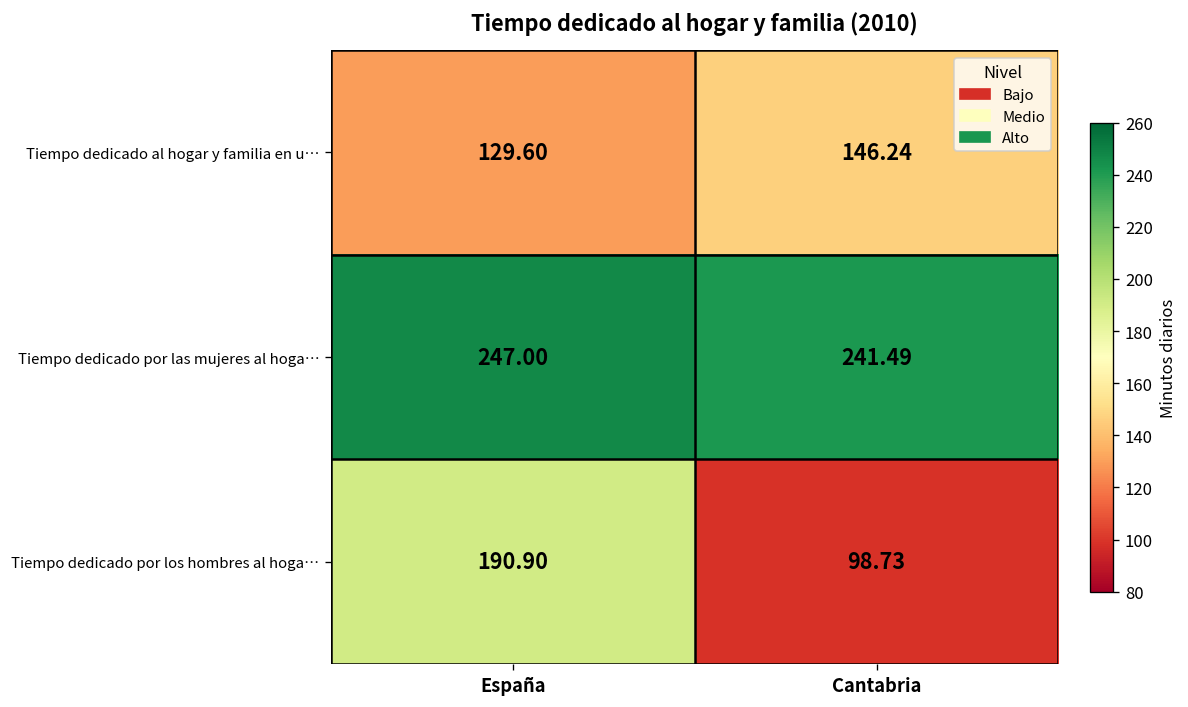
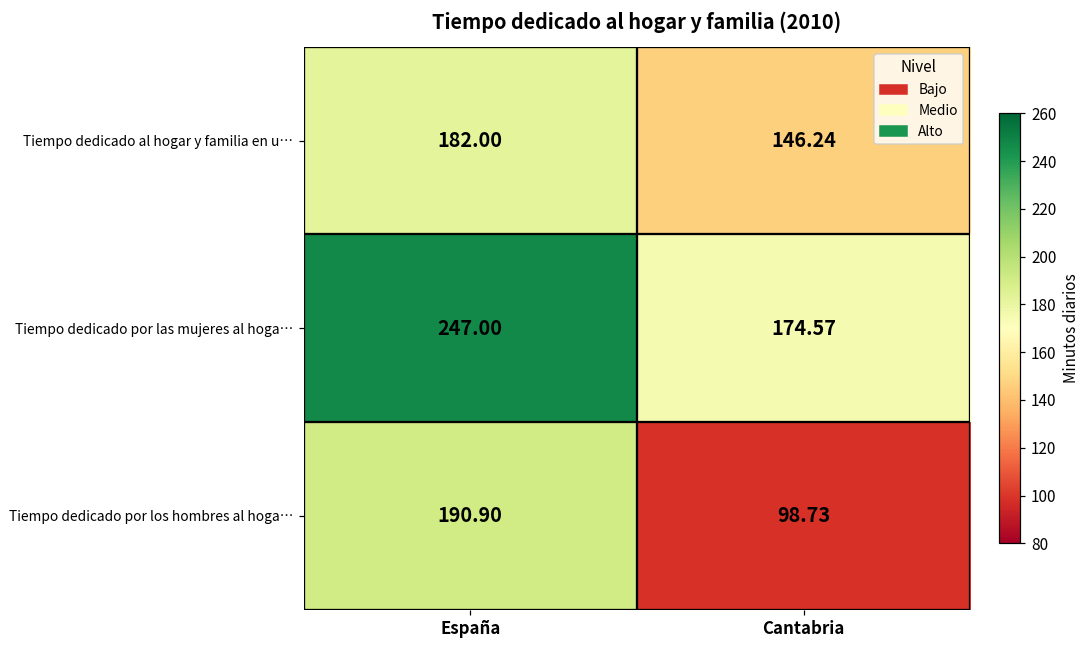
  {
    "Tiempo dedicado al hogar y familia en u…": {
-     "España": 129.60,
+     "España": 182.00,
      "Cantabria": 146.24
    },
    "Tiempo dedicado por las mujeres al hoga…": {
      "España": 247.00,
-     "Cantabria": 241.49
+     "Cantabria": 174.57
    },
    "Tiempo dedicado por los hombres al hoga…": {
      "España": 190.90,
      "Cantabria": 98.73
    }
  }
